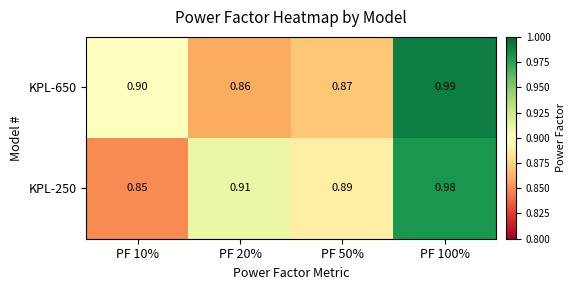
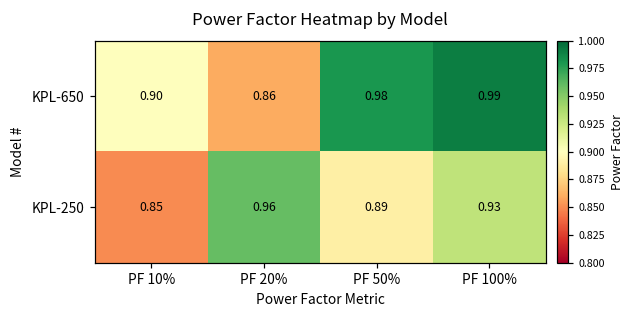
  {
    "KPL-650": {
      "PF 10%": 0.90,
      "PF 20%": 0.86,
-     "PF 50%": 0.87,
+     "PF 50%": 0.98,
      "PF 100%": 0.99
    },
    "KPL-250": {
      "PF 10%": 0.85,
-     "PF 20%": 0.91,
+     "PF 20%": 0.96,
      "PF 50%": 0.89,
-     "PF 100%": 0.98
+     "PF 100%": 0.93
    }
  }
